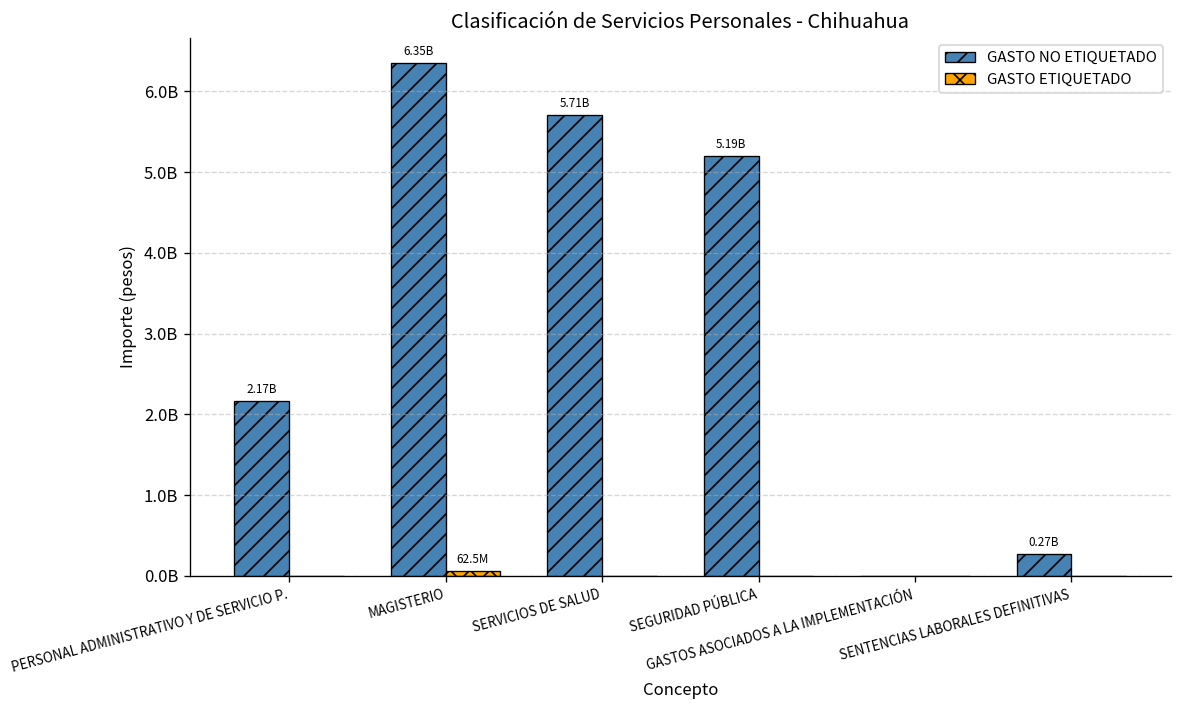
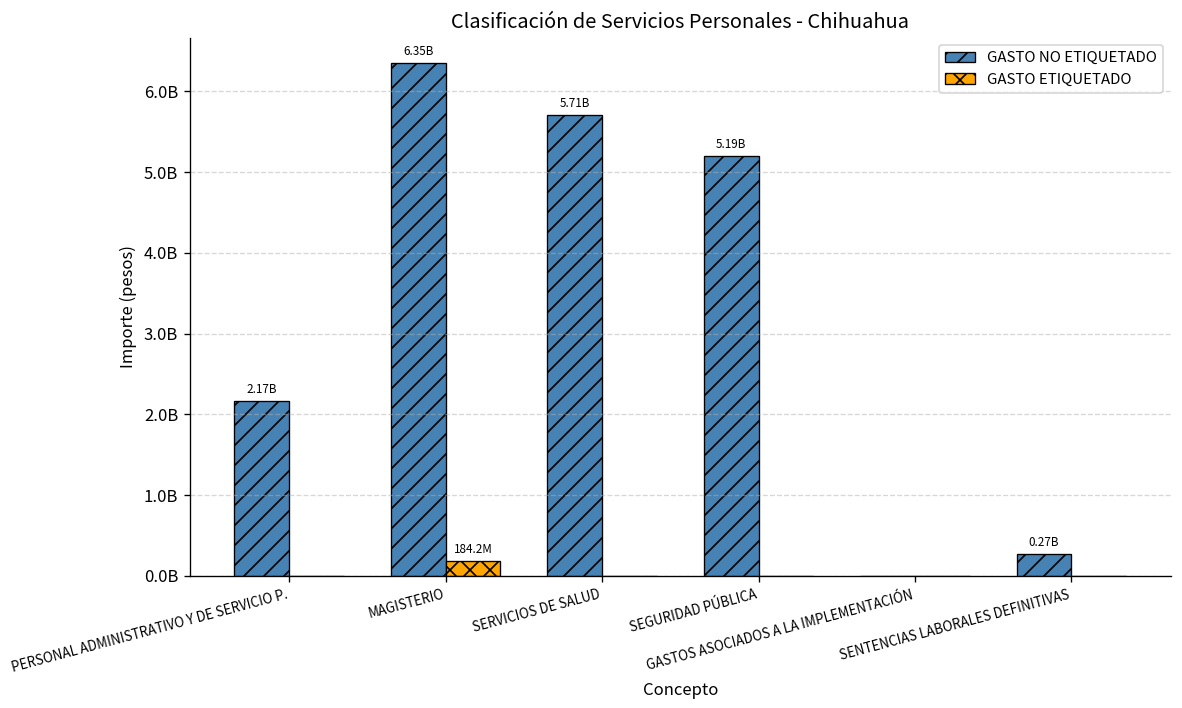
  {
    "GASTO NO ETIQUETADO": {
      "PERSONAL ADMINISTRATIVO Y DE SERVICIO P.": "2.17B",
      "MAGISTERIO": "6.35B",
      "SERVICIOS DE SALUD": "5.71B",
      "SEGURIDAD PÚBLICA": "5.19B",
      "SENTENCIAS LABORALES DEFINITIVAS": "0.27B"
    },
    "GASTO ETIQUETADO": {
-     "MAGISTERIO": "62.5M"
+     "MAGISTERIO": "184.2M"
    }
  }
